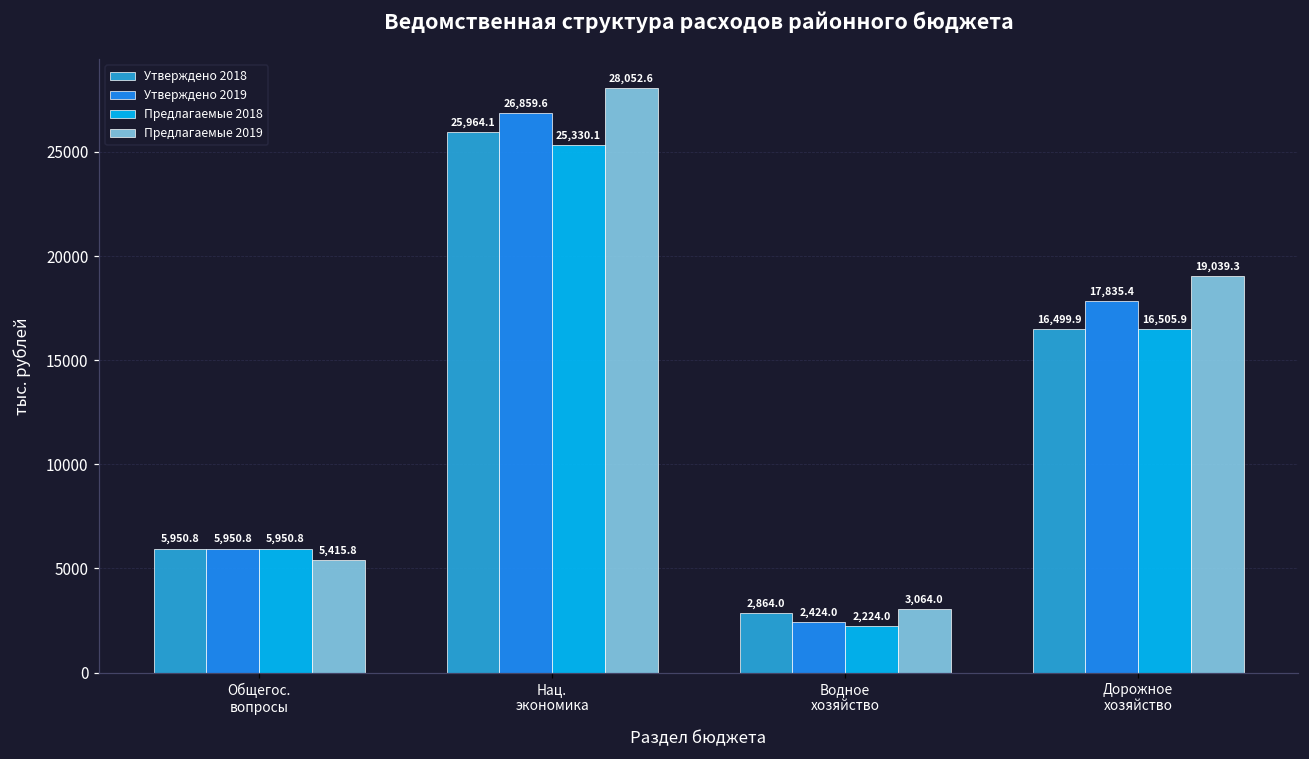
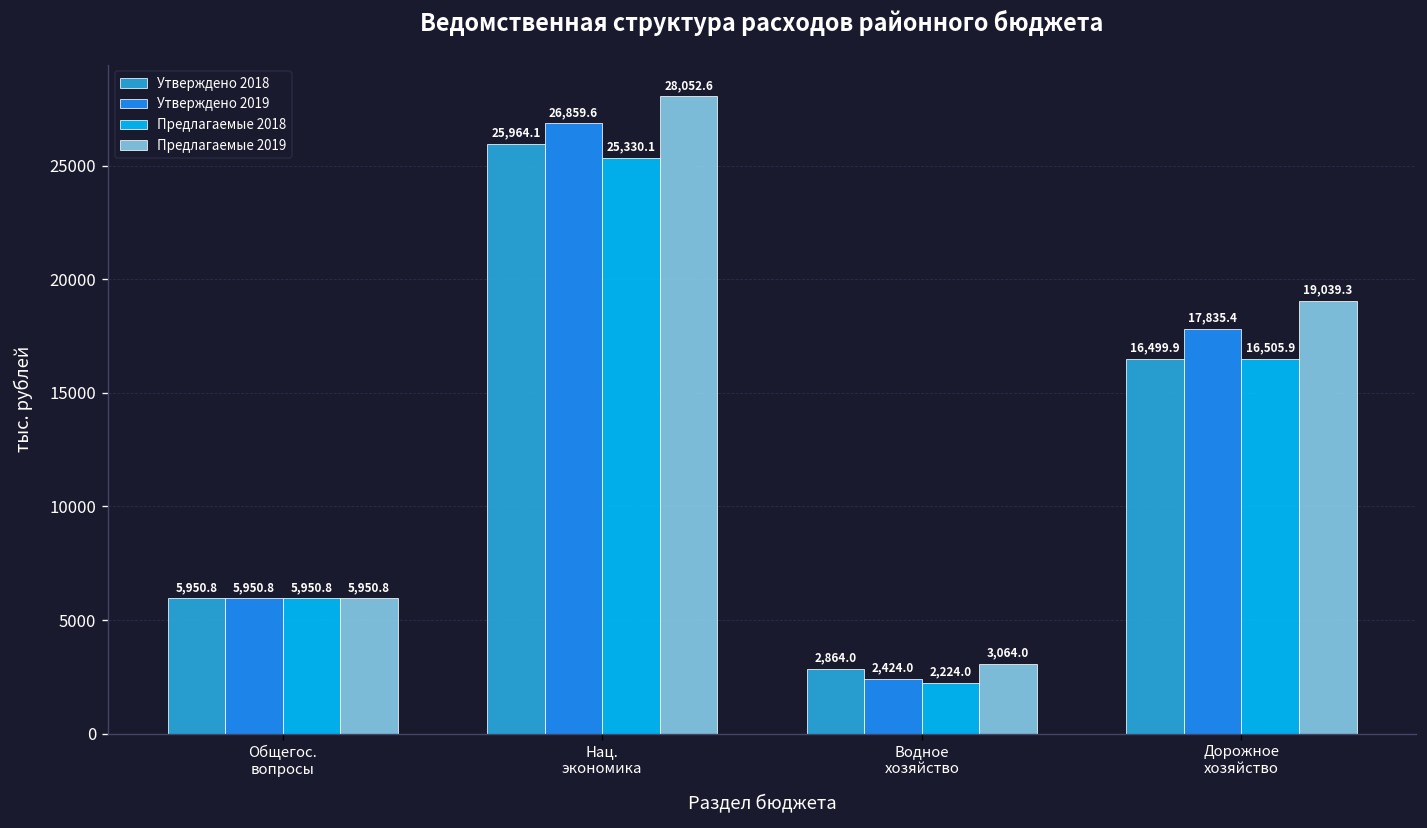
  {
    "Предлагаемые 2019": {
-     "Общегос. вопросы": "5,415.8",
+     "Общегос. вопросы": "5,950.8",
      "Нац. экономика": "28,052.6",
      "Водное хозяйство": "3,064.0",
      "Дорожное хозяйство": "19,039.3"
    }
  }
